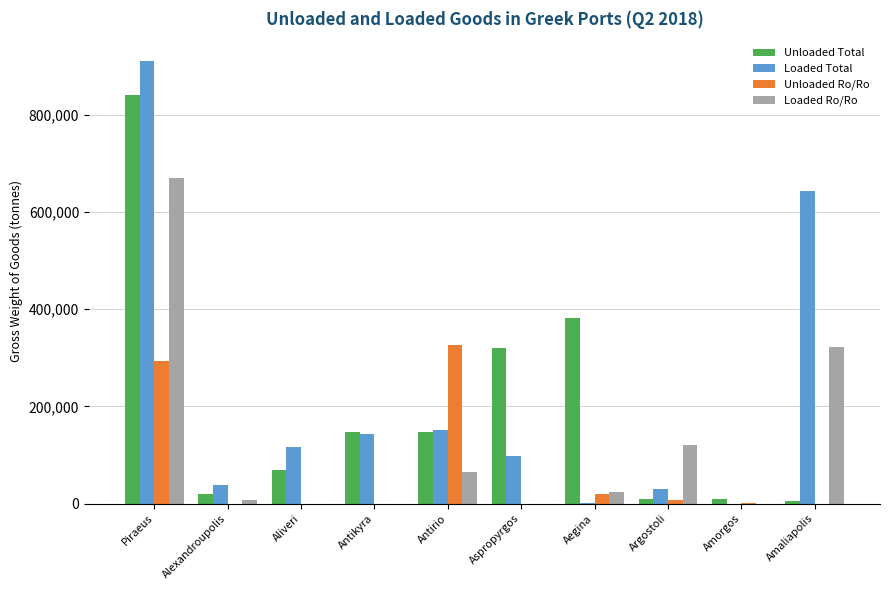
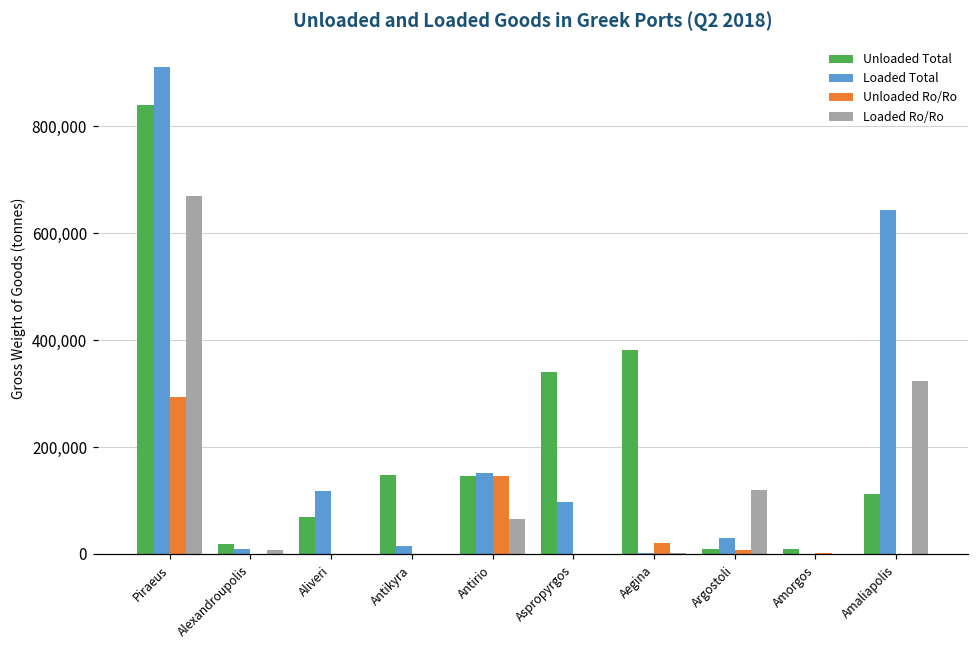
  {
    "Unloaded Total": {
      "Piraeus": "840,000",
      "Alexandroupolis": "20,000",
      "Aliveri": "70,000",
      "Antikyra": "150,000",
      "Antirio": "150,000",
-     "Aspropyrgos": "320,000",
+     "Aspropyrgos": "340,000",
      "Aegina": "380,000",
      "Argostoli": "10,000",
      "Amorgos": "10,000",
-     "Amaliapolis": "10,000"
+     "Amaliapolis": "110,000"
    },
    "Loaded Total": {
      "Piraeus": "910,000",
-     "Alexandroupolis": "40,000",
+     "Alexandroupolis": "10,000",
      "Aliveri": "120,000",
-     "Antikyra": "140,000",
+     "Antikyra": "10,000",
      "Antirio": "150,000",
      "Aspropyrgos": "100,000",
      "Argostoli": "30,000",
      "Amaliapolis": "640,000"
    },
    "Unloaded Ro/Ro": {
      "Piraeus": "290,000",
      "Alexandroupolis": "0",
      "Aliveri": "0",
      "Antikyra": "0",
-     "Antirio": "330,000",
+     "Antirio": "150,000",
      "Aspropyrgos": "0",
      "Aegina": "20,000",
      "Argostoli": "10,000",
      "Amaliapolis": "0"
    },
    "Loaded Ro/Ro": {
      "Piraeus": "670,000",
      "Alexandroupolis": "10,000",
      "Aliveri": "0",
      "Antikyra": "0",
      "Antirio": "60,000",
      "Aspropyrgos": "0",
-     "Aegina": "20,000",
+     "Aegina": "0",
      "Argostoli": "120,000",
      "Amaliapolis": "320,000"
    }
  }
